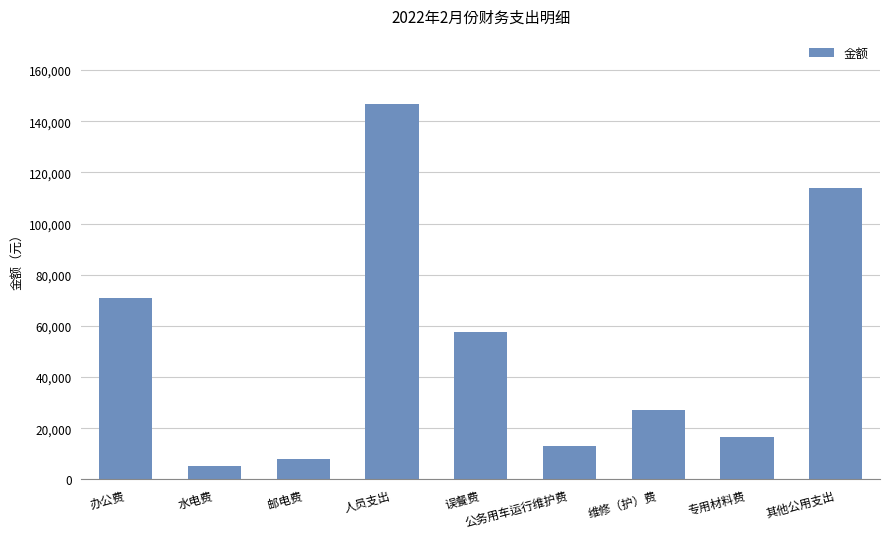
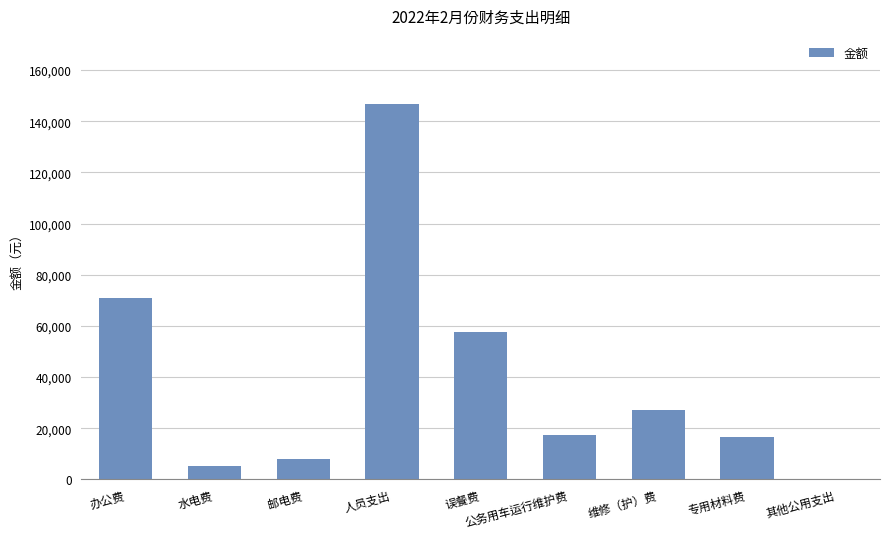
  {
    "办公费": "71,000",
    "水电费": "5,000",
    "邮电费": "8,000",
    "人员支出": "147,000",
    "误餐费": "58,000",
-   "公务用车运行维护费": "13,000",
+   "公务用车运行维护费": "17,000",
    "维修（护）费": "27,000",
    "专用材料费": "17,000",
-   "其他公用支出": "114,000"
+   "其他公用支出": "0"
  }
